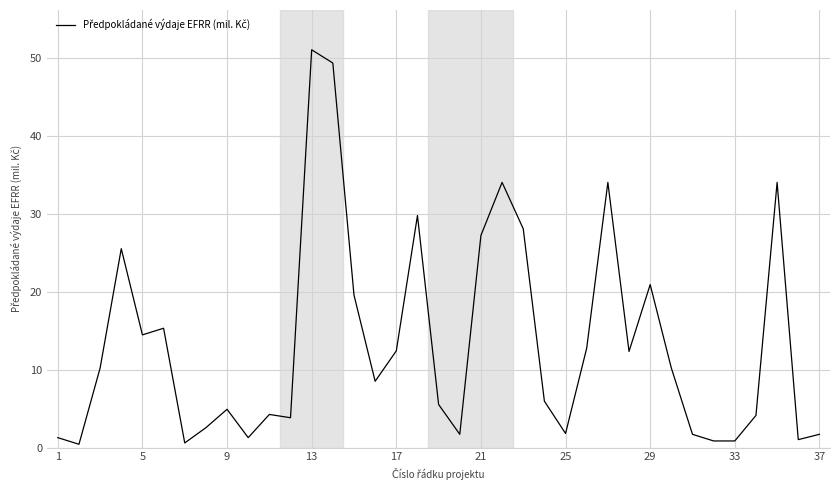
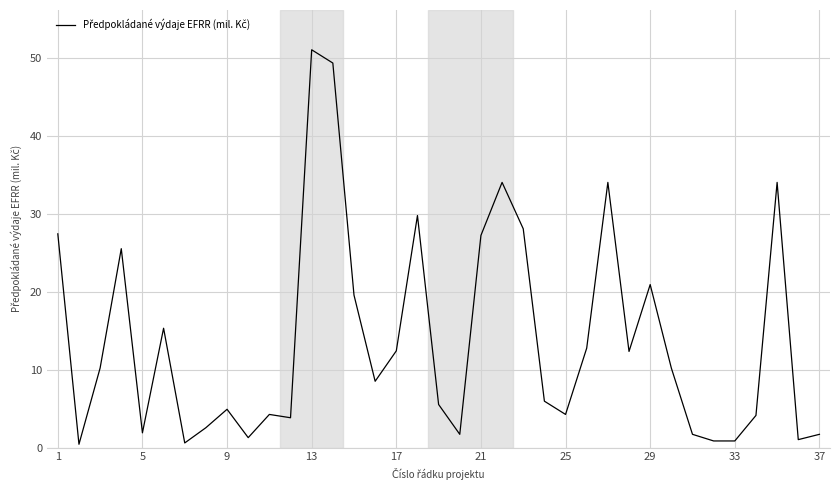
  {
-   "1": 1,
-   "5": 14,
+   "1": 27,
+   "5": 2,
    "9": 5,
    "13": 51,
    "17": 12,
    "21": 27,
-   "25": 2,
+   "25": 4,
    "29": 21,
    "33": 1,
    "37": 2
  }
